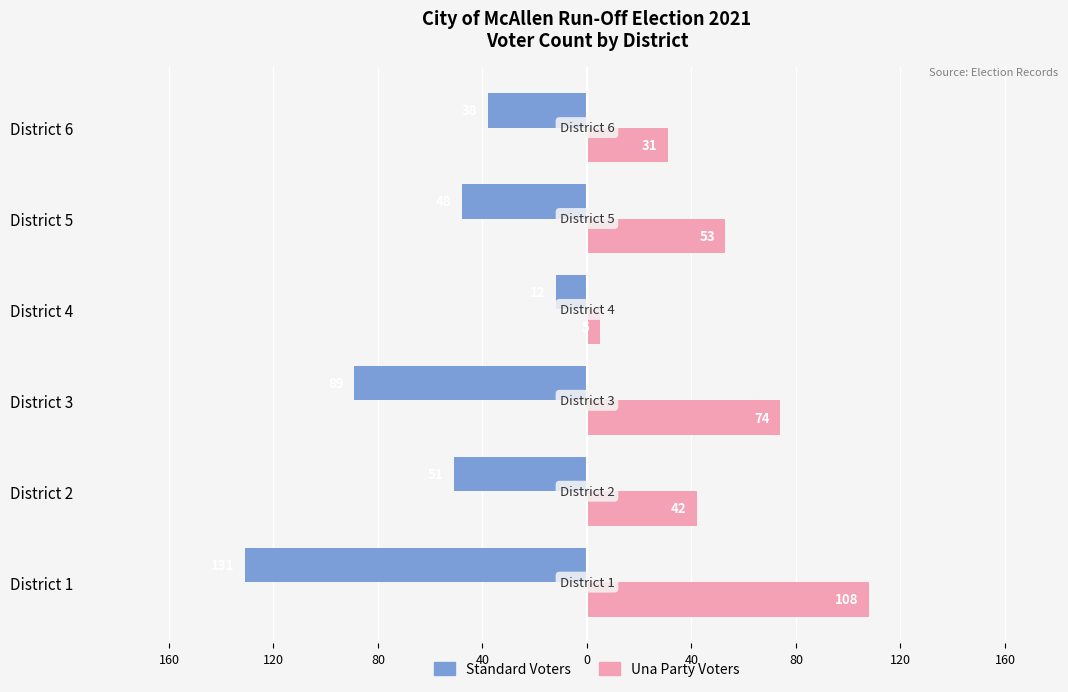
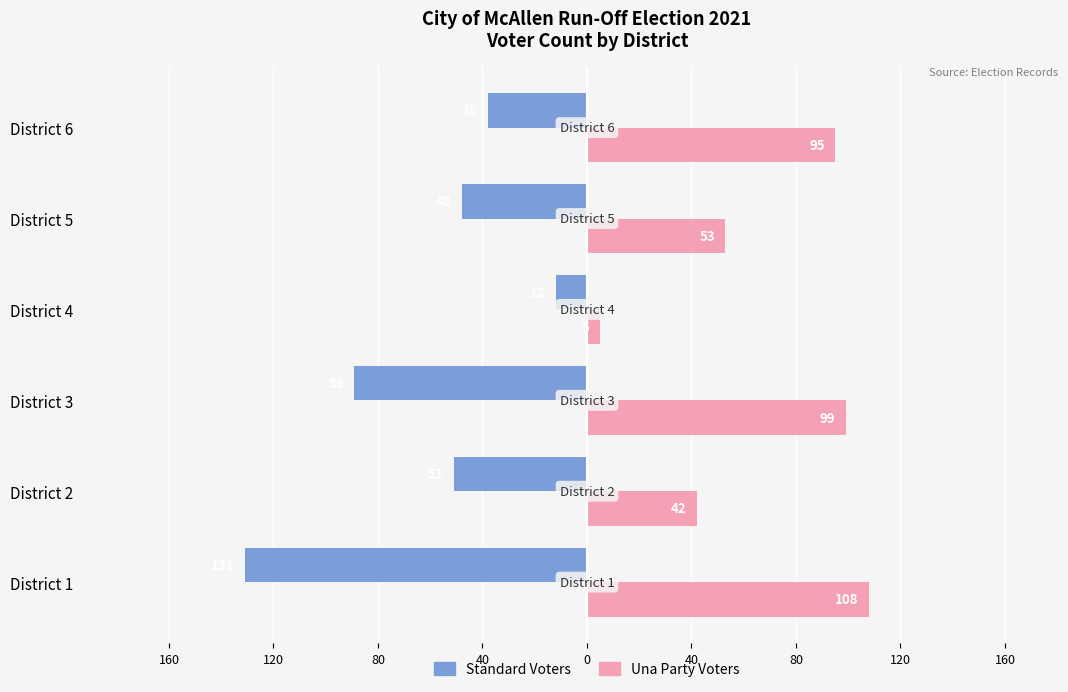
  {
    "Una Party Voters": {
-     "District 6": 31,
+     "District 6": 95,
      "District 5": 53,
-     "District 3": 74,
+     "District 3": 99,
      "District 2": 42,
      "District 1": 108
    }
  }
